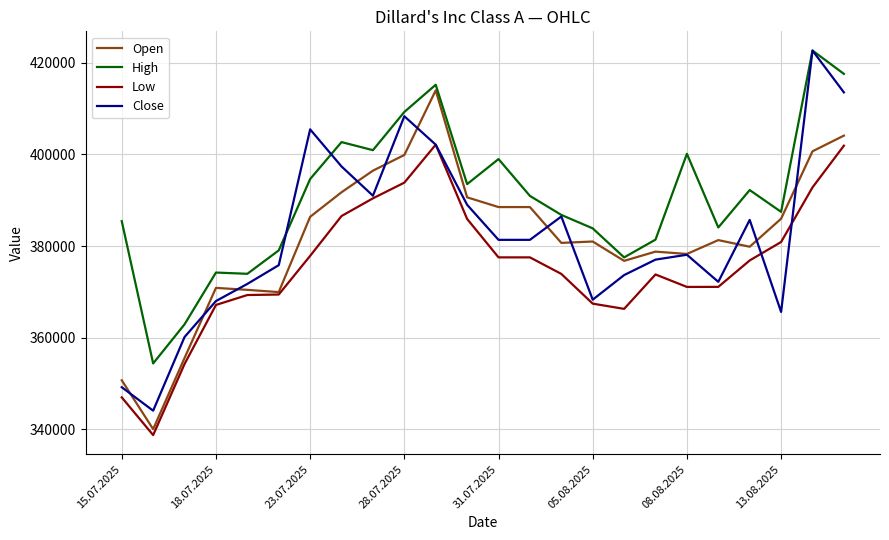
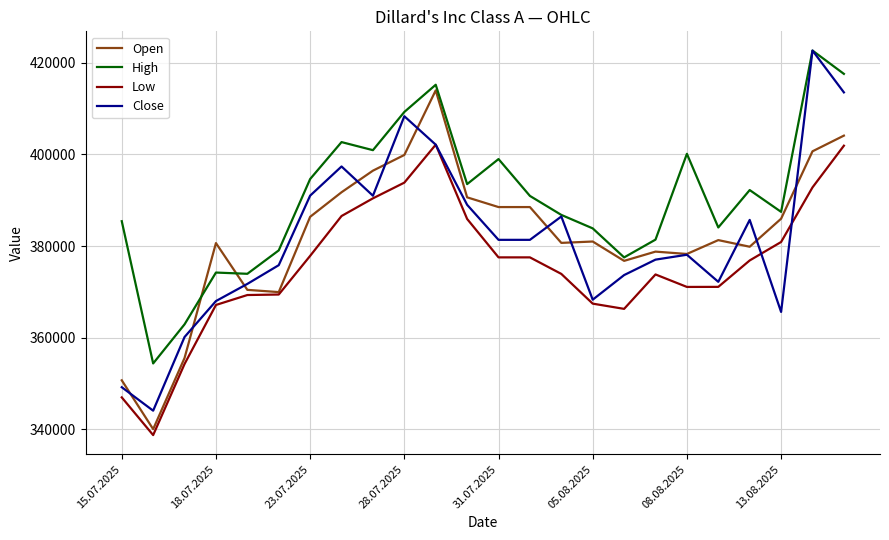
  {
    "Open": {
      "15.07.2025": 351000,
-     "18.07.2025": 371000,
+     "18.07.2025": 381000,
      "23.07.2025": 386000,
      "28.07.2025": 400000,
      "31.07.2025": 388000,
      "05.08.2025": 381000,
      "13.08.2025": 386000
    },
    "High": {
      "15.07.2025": 385000,
      "18.07.2025": 374000,
      "23.07.2025": 395000,
      "28.07.2025": 409000,
      "31.07.2025": 399000,
      "05.08.2025": 384000,
      "08.08.2025": 400000,
      "13.08.2025": 387000
    },
    "Low": {
      "15.07.2025": 347000,
      "18.07.2025": 367000,
      "23.07.2025": 378000,
      "28.07.2025": 394000,
      "31.07.2025": 378000,
      "05.08.2025": 367000,
      "08.08.2025": 371000,
      "13.08.2025": 381000
    },
    "Close": {
      "15.07.2025": 349000,
      "18.07.2025": 368000,
-     "23.07.2025": 405000,
+     "23.07.2025": 391000,
      "28.07.2025": 408000,
      "31.07.2025": 381000,
      "05.08.2025": 368000,
      "13.08.2025": 366000
    }
  }
